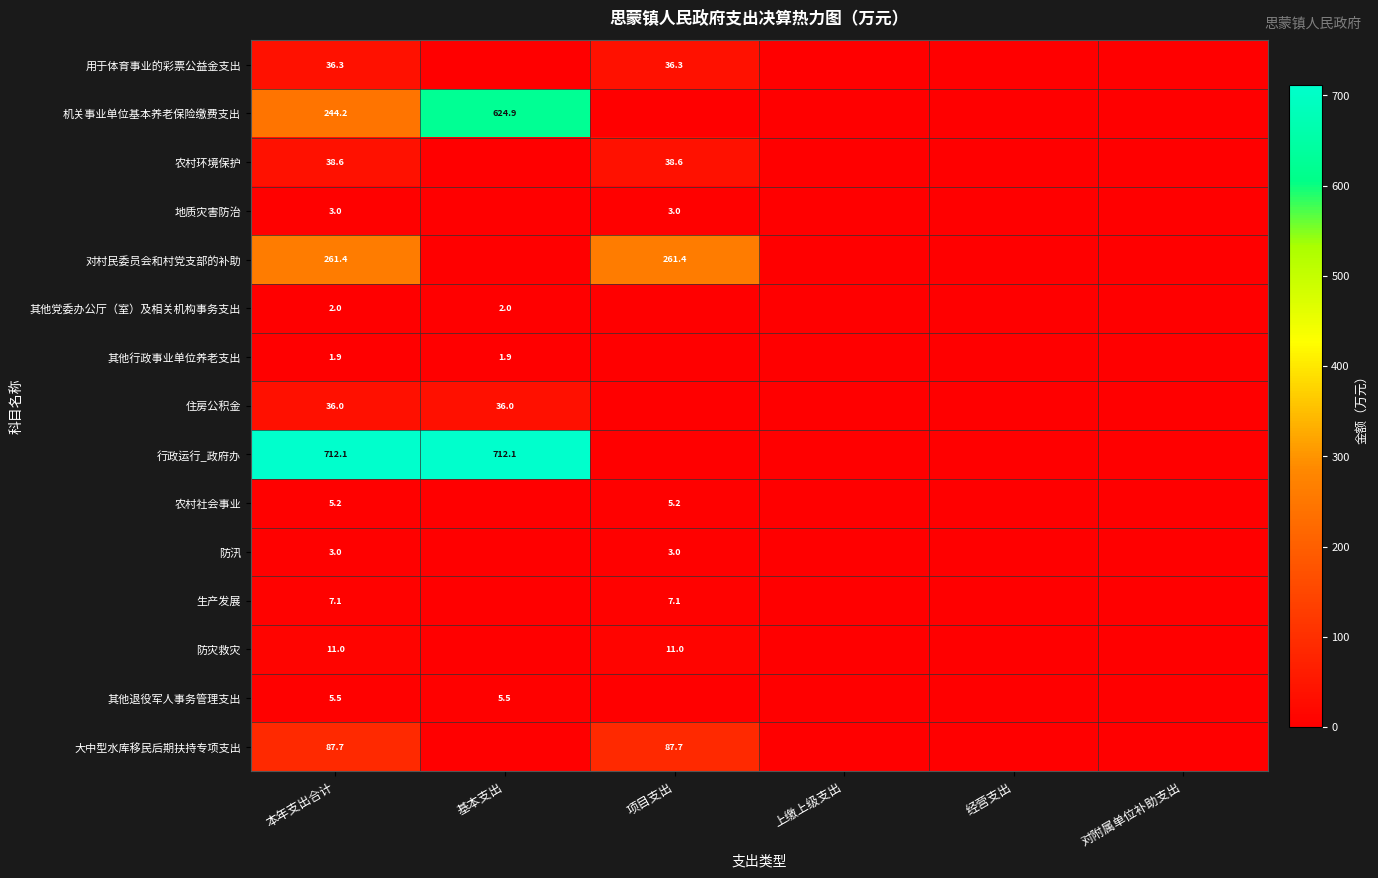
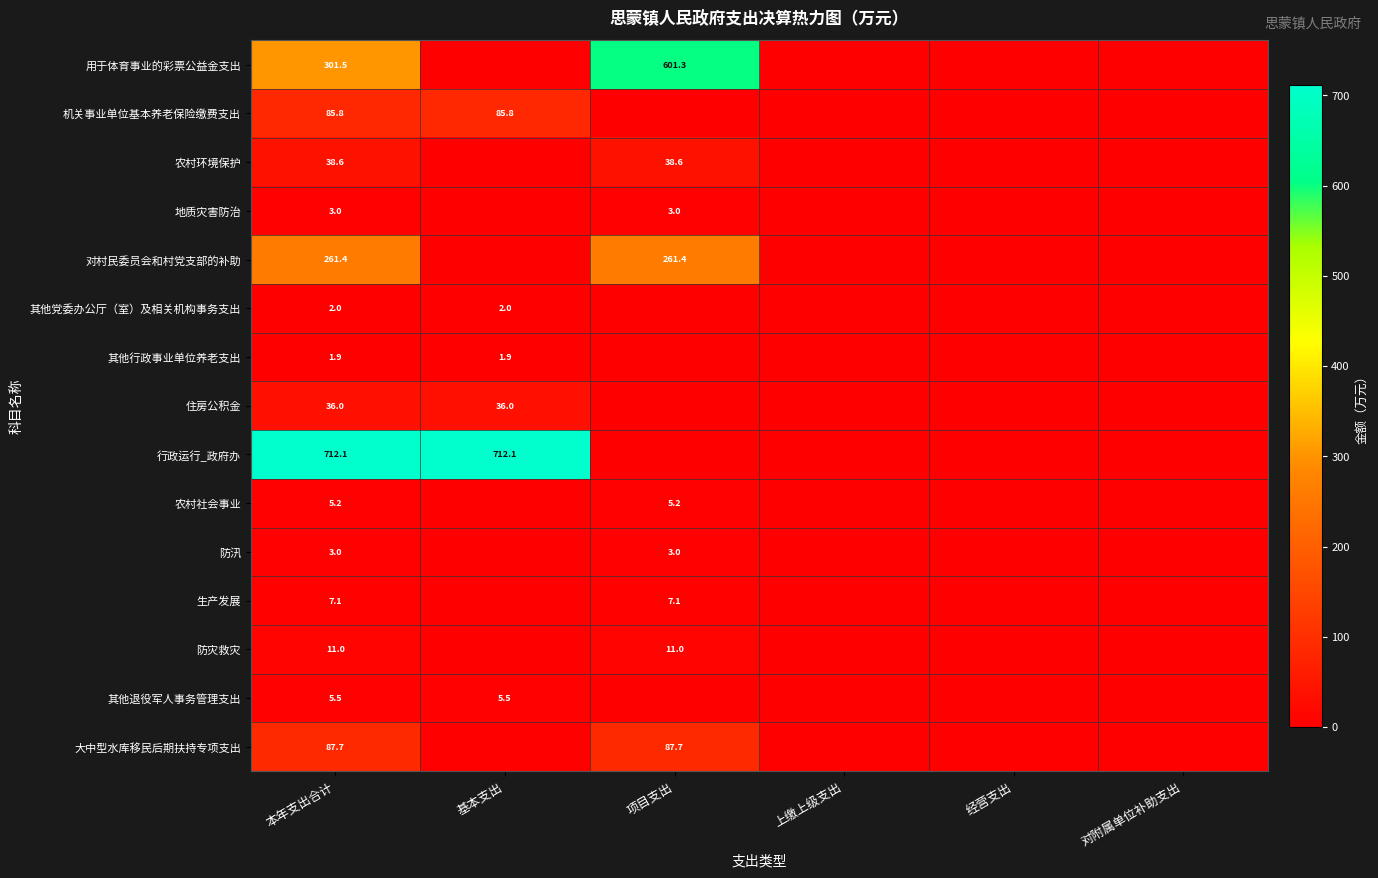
  {
    "用于体育事业的彩票公益金支出": {
-     "本年支出合计": 36.3,
-     "项目支出": 36.3
+     "本年支出合计": 301.5,
+     "项目支出": 601.3
    },
    "机关事业单位基本养老保险缴费支出": {
-     "本年支出合计": 244.2,
-     "基本支出": 624.9
+     "本年支出合计": 85.8,
+     "基本支出": 85.8
    },
    "农村环境保护": {
      "本年支出合计": 38.6,
      "项目支出": 38.6
    },
    "地质灾害防治": {
      "本年支出合计": 3.0,
      "项目支出": 3.0
    },
    "对村民委员会和村党支部的补助": {
      "本年支出合计": 261.4,
      "项目支出": 261.4
    },
    "其他党委办公厅（室）及相关机构事务支出": {
      "本年支出合计": 2.0,
      "基本支出": 2.0
    },
    "其他行政事业单位养老支出": {
      "本年支出合计": 1.9,
      "基本支出": 1.9
    },
    "住房公积金": {
      "本年支出合计": 36.0,
      "基本支出": 36.0
    },
    "行政运行_政府办": {
      "本年支出合计": 712.1,
      "基本支出": 712.1
    },
    "农村社会事业": {
      "本年支出合计": 5.2,
      "项目支出": 5.2
    },
    "防汛": {
      "本年支出合计": 3.0,
      "项目支出": 3.0
    },
    "生产发展": {
      "本年支出合计": 7.1,
      "项目支出": 7.1
    },
    "防灾救灾": {
      "本年支出合计": 11.0,
      "项目支出": 11.0
    },
    "其他退役军人事务管理支出": {
      "本年支出合计": 5.5,
      "基本支出": 5.5
    },
    "大中型水库移民后期扶持专项支出": {
      "本年支出合计": 87.7,
      "项目支出": 87.7
    }
  }
